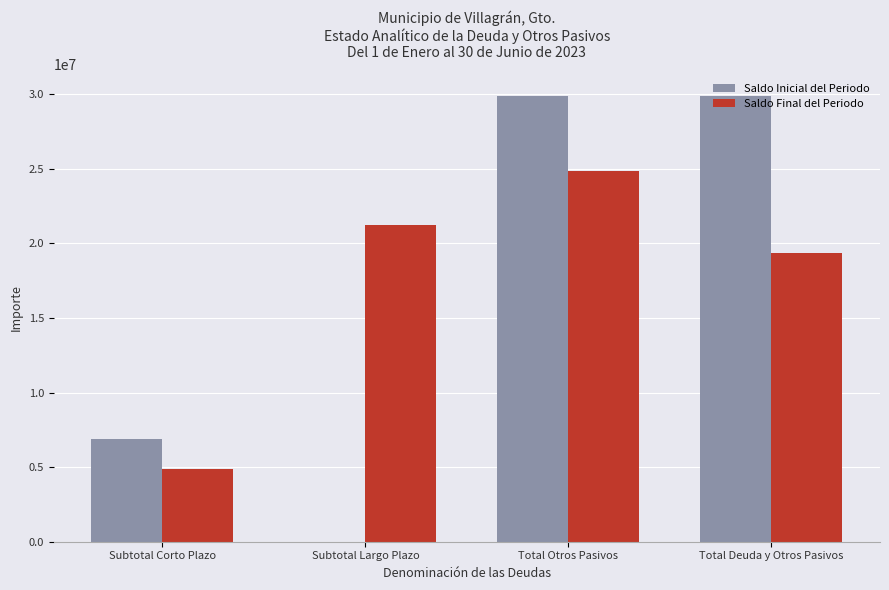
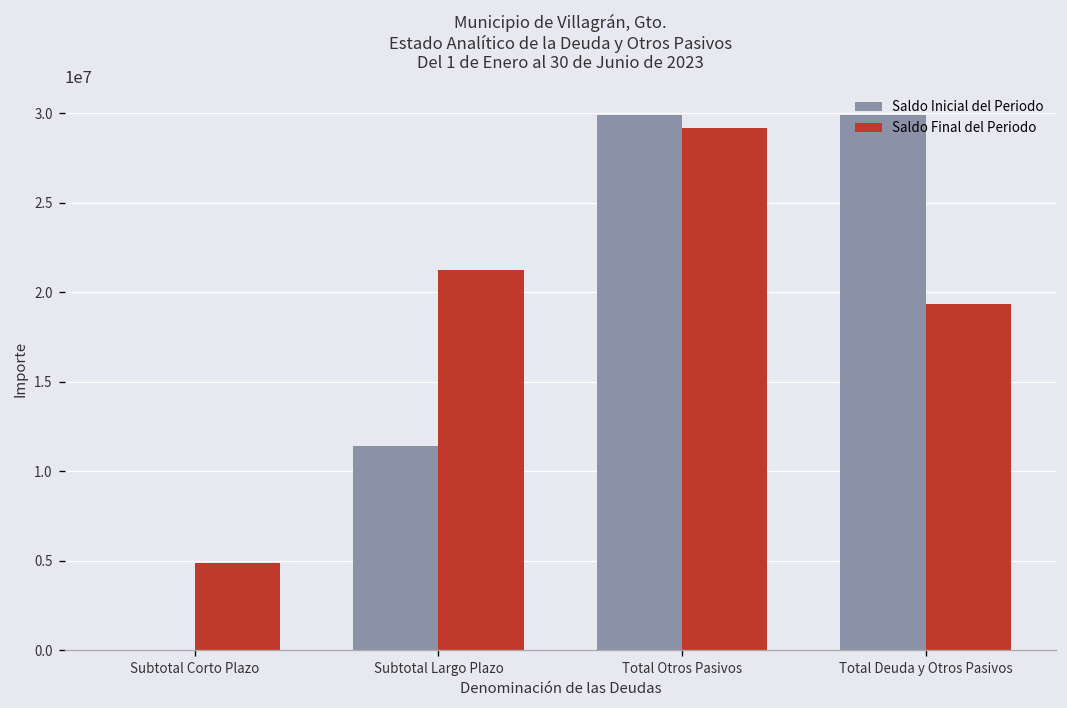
  {
    "Saldo Inicial del Periodo": {
-     "Subtotal Corto Plazo": 6900000,
-     "Subtotal Largo Plazo": 0,
+     "Subtotal Corto Plazo": 0,
+     "Subtotal Largo Plazo": 11400000,
      "Total Otros Pasivos": 29900000,
      "Total Deuda y Otros Pasivos": 29900000
    },
    "Saldo Final del Periodo": {
      "Subtotal Corto Plazo": 4800000,
      "Subtotal Largo Plazo": 21200000,
-     "Total Otros Pasivos": 24800000,
+     "Total Otros Pasivos": 29200000,
      "Total Deuda y Otros Pasivos": 19300000
    }
  }
